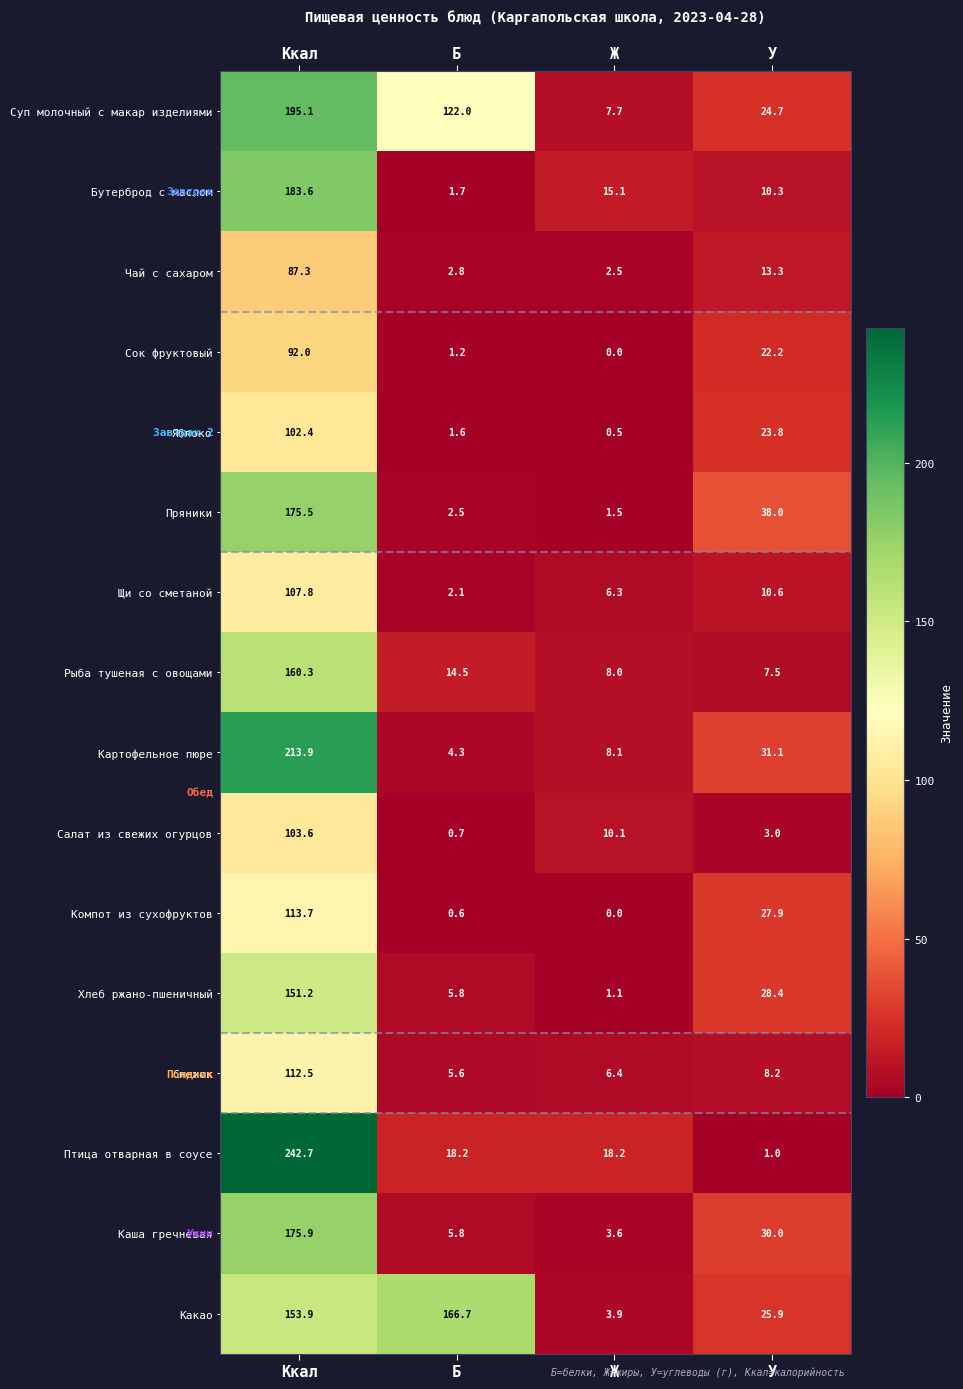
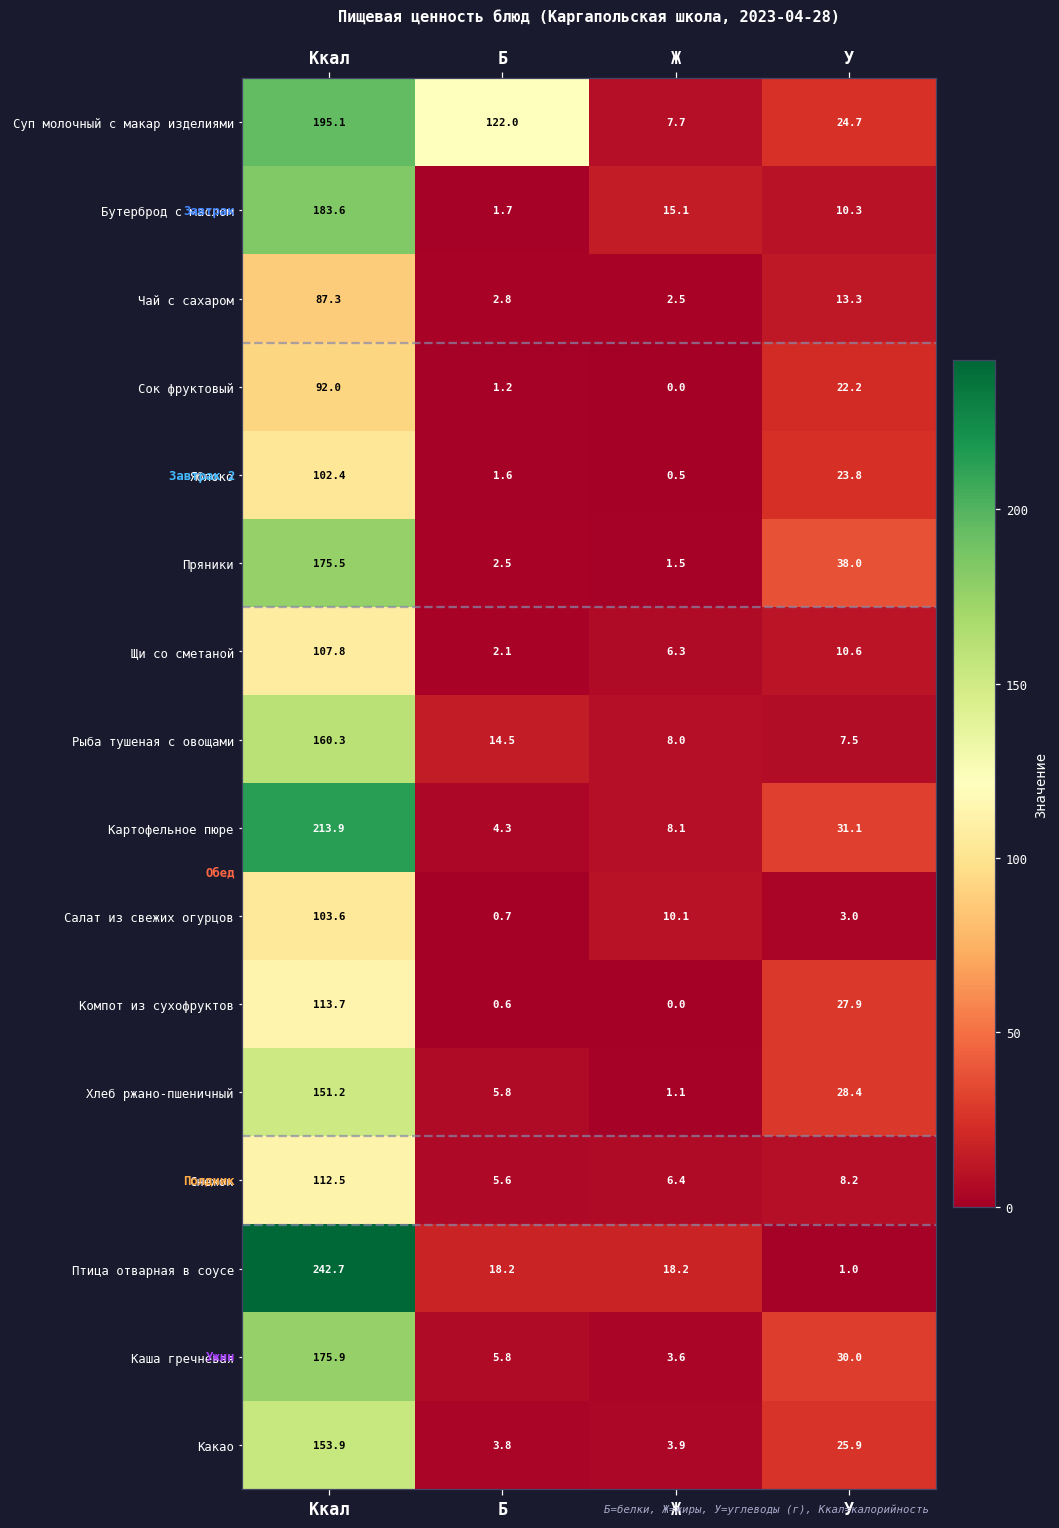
  {
    "Суп молочный с макар изделиями": {
      "Ккал": 195.1,
      "Б": 122.0,
      "Ж": 7.7,
      "У": 24.7
    },
    "Бутерброд с маслом": {
      "Ккал": 183.6,
      "Б": 1.7,
      "Ж": 15.1,
      "У": 10.3
    },
    "Чай с сахаром": {
      "Ккал": 87.3,
      "Б": 2.8,
      "Ж": 2.5,
      "У": 13.3
    },
    "Сок фруктовый": {
      "Ккал": 92.0,
      "Б": 1.2,
      "Ж": 0.0,
      "У": 22.2
    },
    "Яблоко": {
      "Ккал": 102.4,
      "Б": 1.6,
      "Ж": 0.5,
      "У": 23.8
    },
    "Пряники": {
      "Ккал": 175.5,
      "Б": 2.5,
      "Ж": 1.5,
      "У": 38.0
    },
    "Щи со сметаной": {
      "Ккал": 107.8,
      "Б": 2.1,
      "Ж": 6.3,
      "У": 10.6
    },
    "Рыба тушеная с овощами": {
      "Ккал": 160.3,
      "Б": 14.5,
      "Ж": 8.0,
      "У": 7.5
    },
    "Картофельное пюре": {
      "Ккал": 213.9,
      "Б": 4.3,
      "Ж": 8.1,
      "У": 31.1
    },
    "Салат из свежих огурцов": {
      "Ккал": 103.6,
      "Б": 0.7,
      "Ж": 10.1,
      "У": 3.0
    },
    "Компот из сухофруктов": {
      "Ккал": 113.7,
      "Б": 0.6,
      "Ж": 0.0,
      "У": 27.9
    },
    "Хлеб ржано-пшеничный": {
      "Ккал": 151.2,
      "Б": 5.8,
      "Ж": 1.1,
      "У": 28.4
    },
    "Снежок": {
      "Ккал": 112.5,
      "Б": 5.6,
      "Ж": 6.4,
      "У": 8.2
    },
    "Птица отварная в соусе": {
      "Ккал": 242.7,
      "Б": 18.2,
      "Ж": 18.2,
      "У": 1.0
    },
    "Каша гречневая": {
      "Ккал": 175.9,
      "Б": 5.8,
      "Ж": 3.6,
      "У": 30.0
    },
    "Какао": {
      "Ккал": 153.9,
-     "Б": 166.7,
+     "Б": 3.8,
      "Ж": 3.9,
      "У": 25.9
    }
  }
